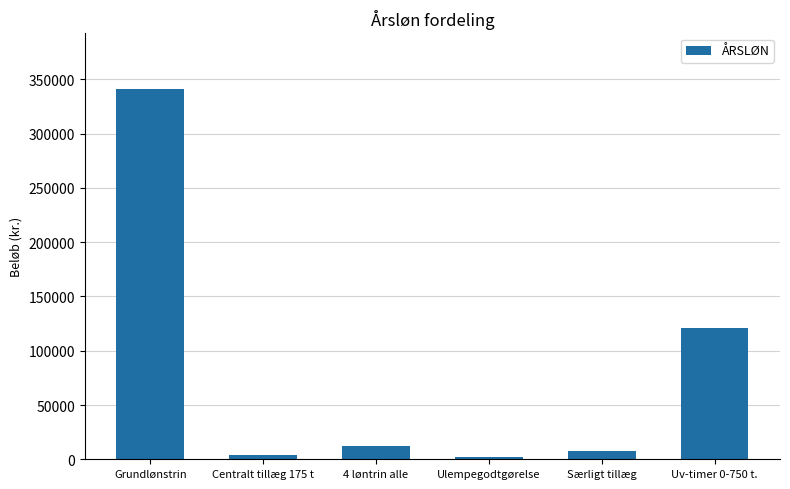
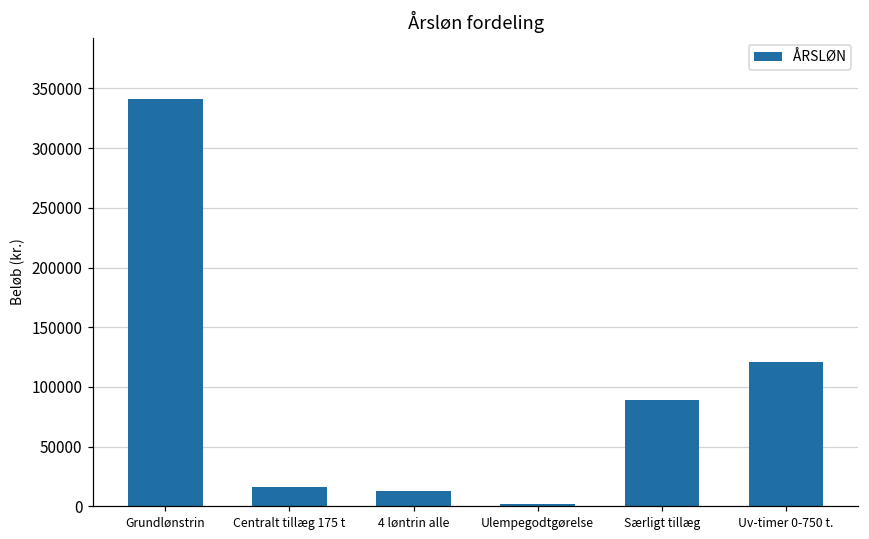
  {
    "Grundlønstrin": 341000,
-   "Centralt tillæg 175 t": 4000,
+   "Centralt tillæg 175 t": 16000,
    "4 løntrin alle": 13000,
-   "Særligt tillæg": 8000,
+   "Særligt tillæg": 89000,
    "Uv-timer 0-750 t.": 121000
  }
